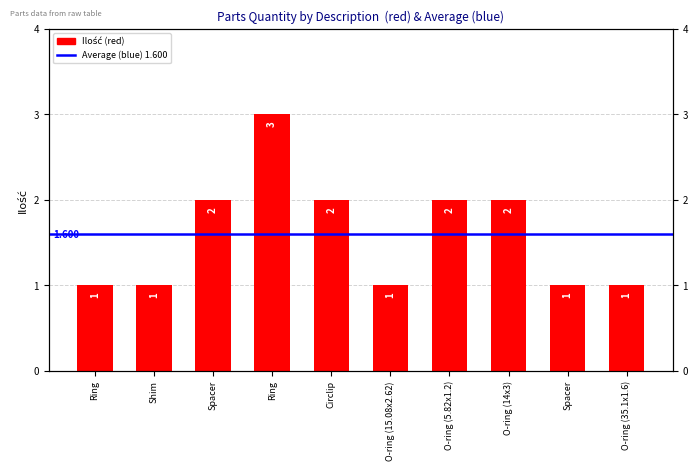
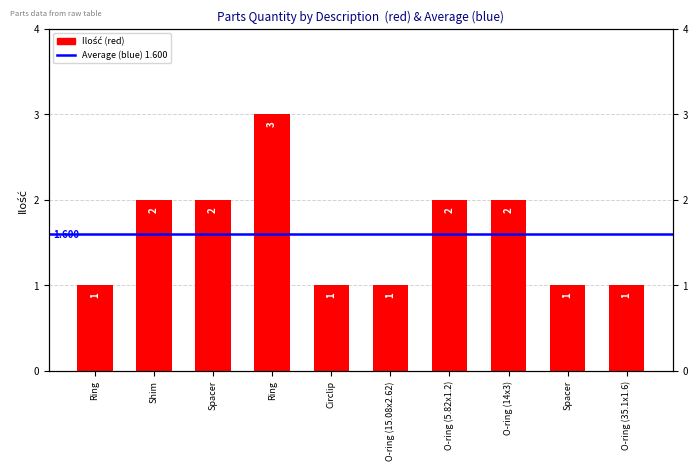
  {
-   "Shim": 1,
-   "Circlip": 2,
+   "Shim": 2,
+   "Circlip": 1,
    "O-ring (15.08x2.62)": 1,
    "O-ring (5.82x1.2)": 2,
    "O-ring (14x3)": 2,
    "O-ring (35.1x1.6)": 1
  }
